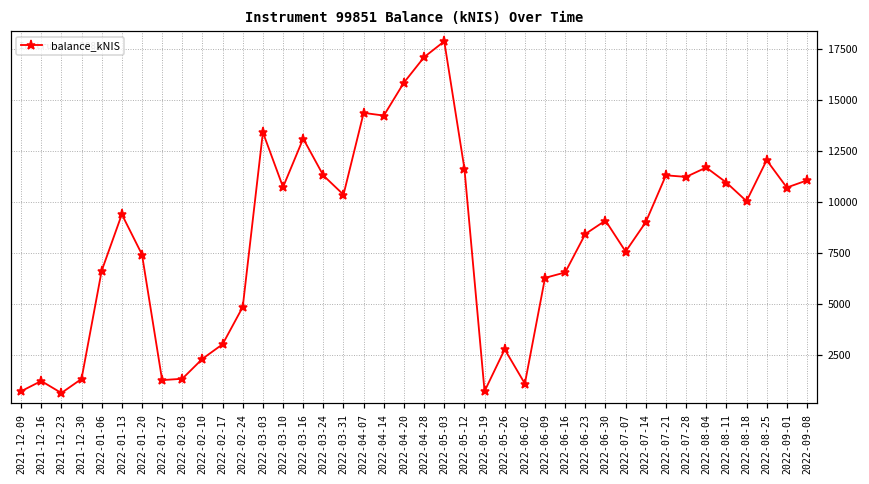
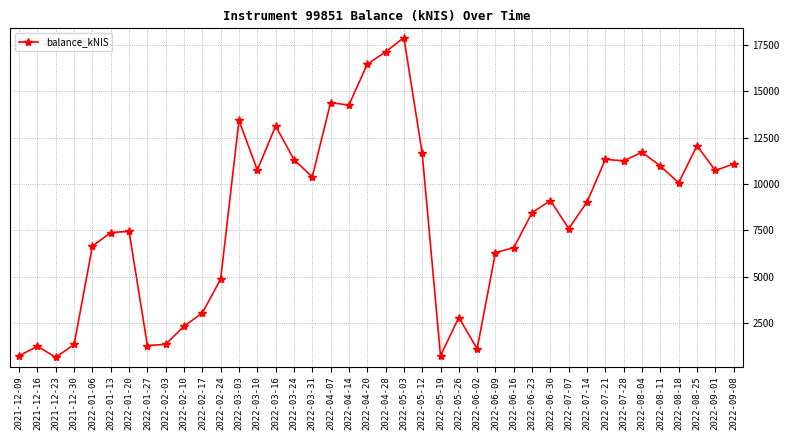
  {
    "2021-12-09": 700,
    "2021-12-16": 1200,
    "2021-12-23": 600,
    "2021-12-30": 1300,
    "2022-01-06": 6600,
-   "2022-01-13": 9400,
+   "2022-01-13": 7400,
    "2022-01-20": 7400,
    "2022-01-27": 1300,
    "2022-02-03": 1300,
    "2022-02-10": 2300,
    "2022-02-17": 3000,
    "2022-02-24": 4900,
    "2022-03-03": 13400,
    "2022-03-10": 10700,
    "2022-03-16": 13100,
    "2022-03-24": 11300,
    "2022-03-31": 10400,
    "2022-04-07": 14400,
    "2022-04-14": 14300,
-   "2022-04-20": 15900,
+   "2022-04-20": 16500,
    "2022-04-28": 17100,
    "2022-05-03": 17900,
    "2022-05-12": 11700,
    "2022-05-19": 700,
    "2022-05-26": 2800,
    "2022-06-02": 1100,
    "2022-06-09": 6300,
    "2022-06-16": 6600,
    "2022-06-23": 8400,
    "2022-06-30": 9100,
    "2022-07-07": 7600,
    "2022-07-14": 9000,
    "2022-07-21": 11300,
    "2022-07-28": 11200,
    "2022-08-04": 11700,
    "2022-08-11": 11000,
    "2022-08-18": 10100,
    "2022-08-25": 12100,
    "2022-09-01": 10700,
    "2022-09-08": 11100
  }
